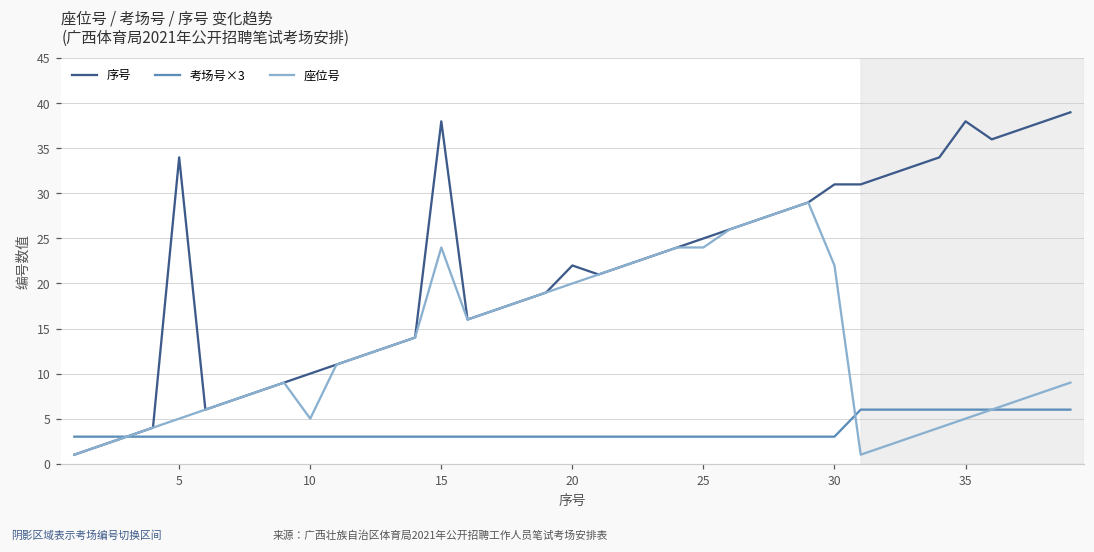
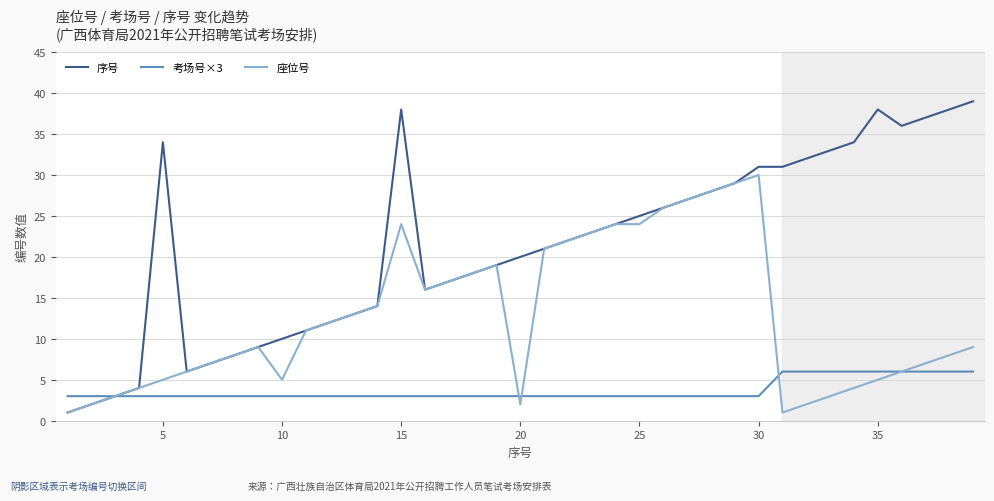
  {
    "序号": {
      "5": 34,
      "10": 10,
      "15": 38,
-     "20": 22,
+     "20": 20,
      "25": 25,
      "30": 31,
      "35": 38
    },
    "考场号×3": {
      "5": 3,
      "10": 3,
      "15": 3,
      "20": 3,
      "25": 3,
      "30": 3,
      "35": 6
    },
    "座位号": {
      "5": 5,
      "10": 5,
      "15": 24,
-     "20": 20,
+     "20": 2,
      "25": 24,
-     "30": 22,
+     "30": 30,
      "35": 5
    }
  }
